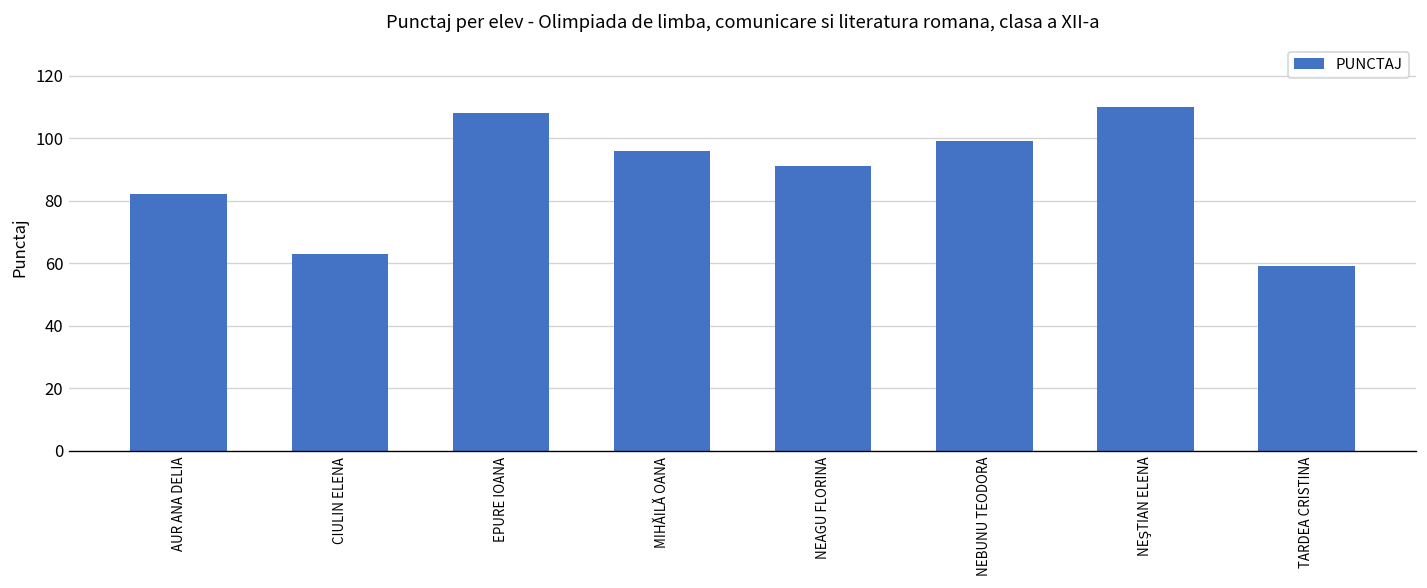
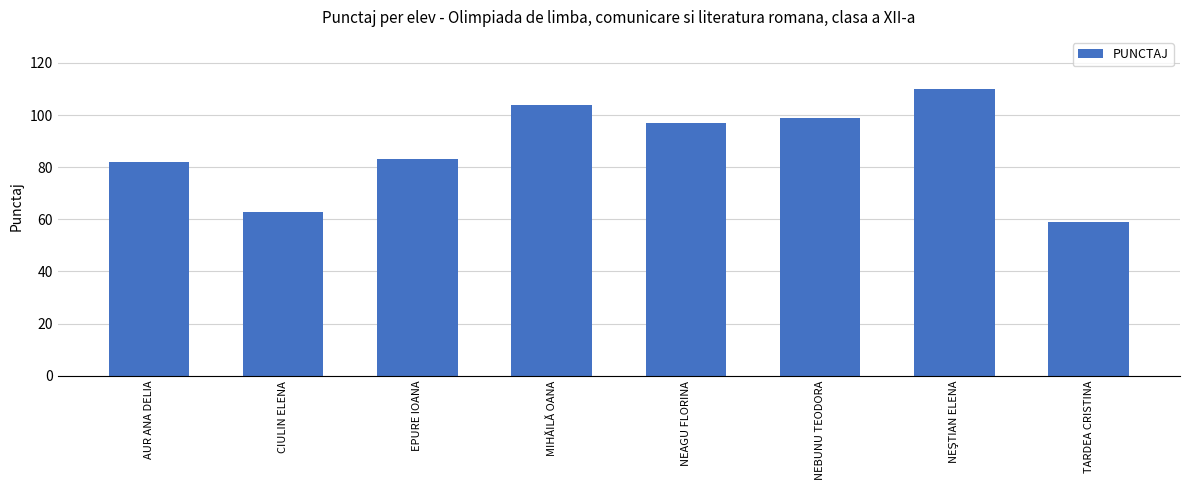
  {
    "AUR ANA DELIA": 82,
    "CIULIN ELENA": 63,
-   "EPURE IOANA": 108,
-   "MIHĂILĂ OANA": 96,
-   "NEAGU FLORINA": 91,
+   "EPURE IOANA": 83,
+   "MIHĂILĂ OANA": 104,
+   "NEAGU FLORINA": 97,
    "NEBUNU TEODORA": 99,
    "NEŞTIAN ELENA": 110,
    "TARDEA CRISTINA": 59
  }
